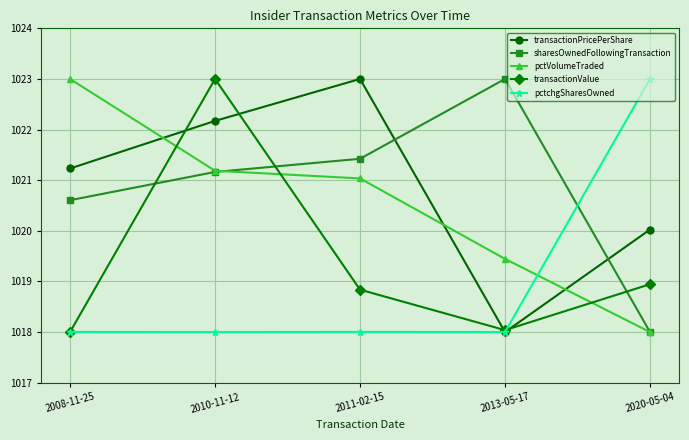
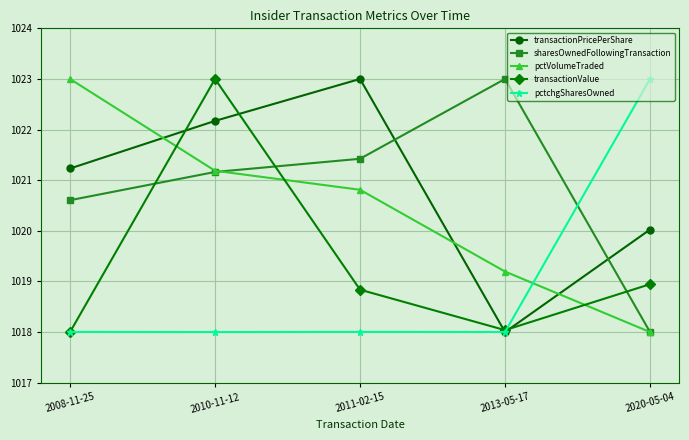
  {
    "pctVolumeTraded": {
      "2008-11-25": 1023.0,
-     "2011-02-15": 1021.0,
-     "2013-05-17": 1019.4
+     "2011-02-15": 1020.8,
+     "2013-05-17": 1019.2
    },
    "pctchgSharesOwned": {
      "2010-11-12": 1018.0,
      "2011-02-15": 1018.0
    }
  }
